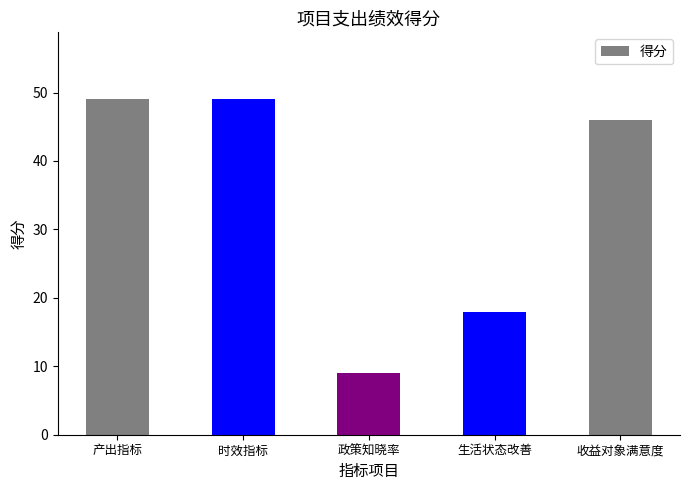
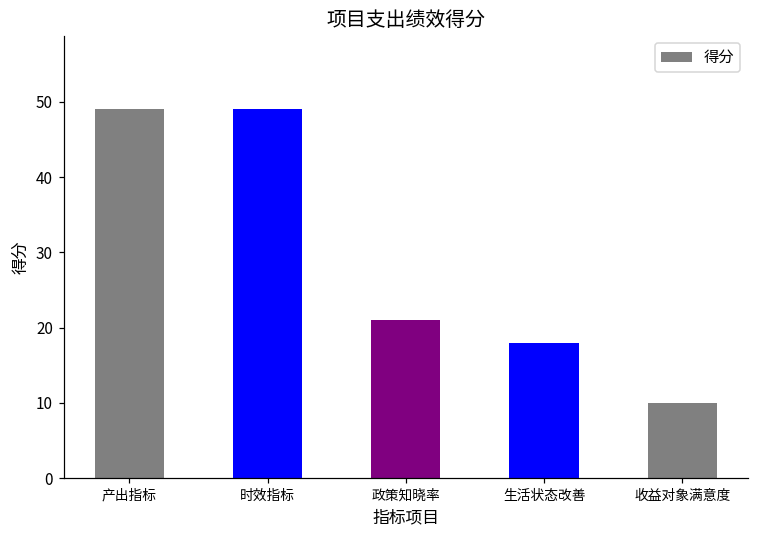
  {
    "产出指标": 49,
    "时效指标": 49,
-   "政策知晓率": 9,
+   "政策知晓率": 21,
    "生活状态改善": 18,
-   "收益对象满意度": 46
+   "收益对象满意度": 10
  }
